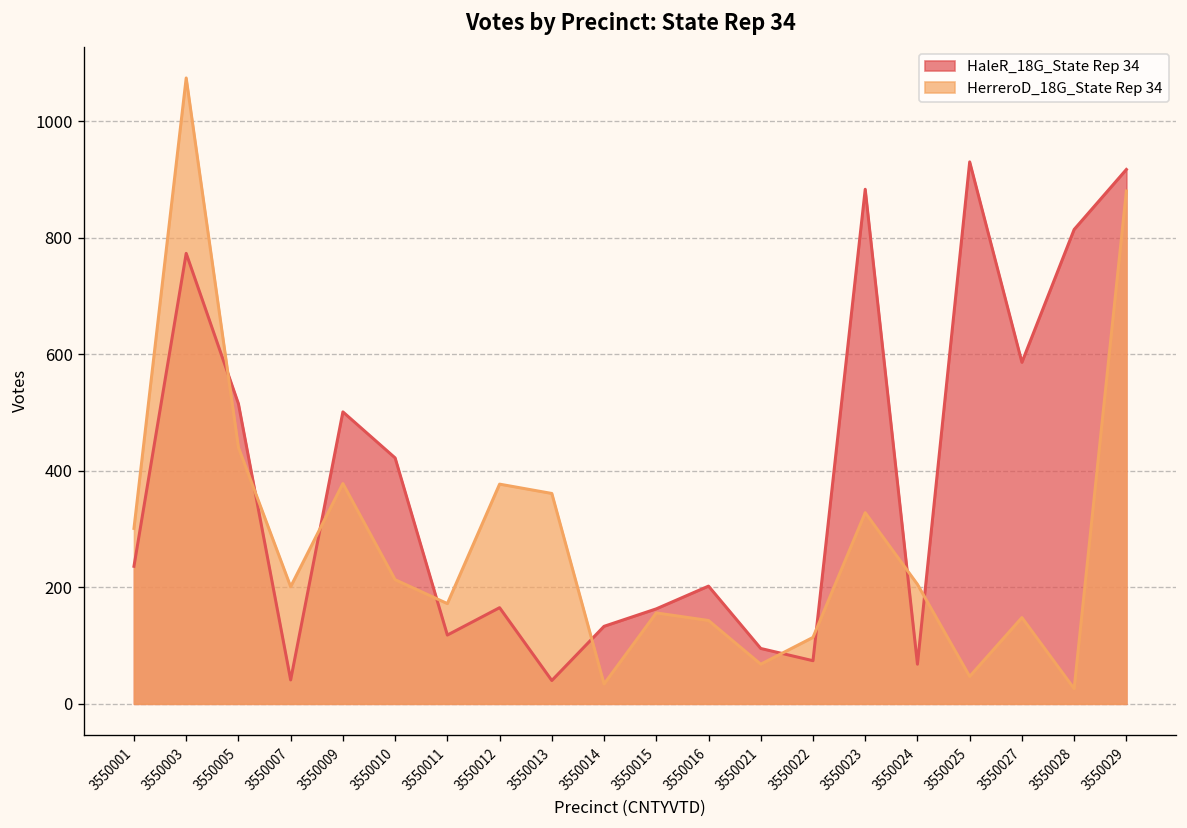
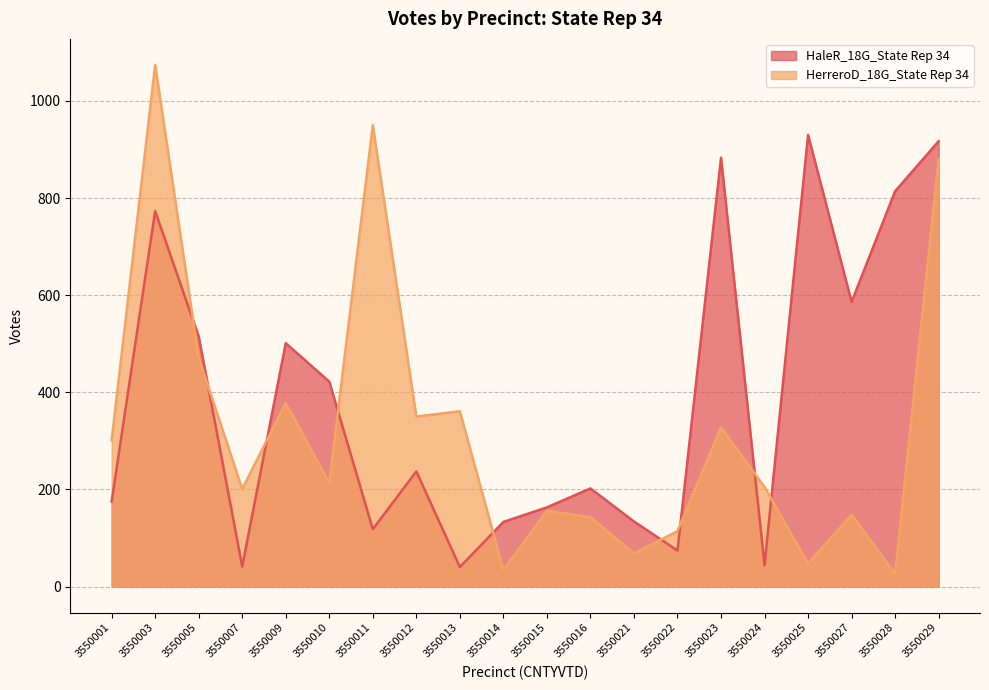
  {
    "HaleR_18G_State Rep 34": {
-     "3550001": 240,
+     "3550001": 180,
      "3550003": 770,
      "3550005": 520,
      "3550007": 40,
      "3550009": 500,
      "3550010": 420,
      "3550011": 120,
-     "3550012": 170,
+     "3550012": 240,
      "3550013": 40,
      "3550014": 130,
      "3550015": 160,
      "3550016": 200,
-     "3550021": 100,
+     "3550021": 130,
      "3550022": 70,
      "3550023": 880,
-     "3550024": 70,
+     "3550024": 40,
      "3550025": 930,
      "3550027": 590,
      "3550028": 810,
      "3550029": 920
    },
    "HerreroD_18G_State Rep 34": {
      "3550001": 300,
      "3550003": 1070,
-     "3550005": 440,
+     "3550005": 470,
      "3550007": 200,
      "3550009": 380,
      "3550010": 210,
-     "3550011": 170,
-     "3550012": 380,
+     "3550011": 950,
+     "3550012": 350,
      "3550013": 360,
      "3550014": 30,
      "3550015": 160,
      "3550016": 140,
      "3550021": 70,
      "3550022": 110,
      "3550023": 330,
      "3550024": 210,
      "3550025": 50,
      "3550027": 150,
      "3550028": 30,
      "3550029": 880
    }
  }
